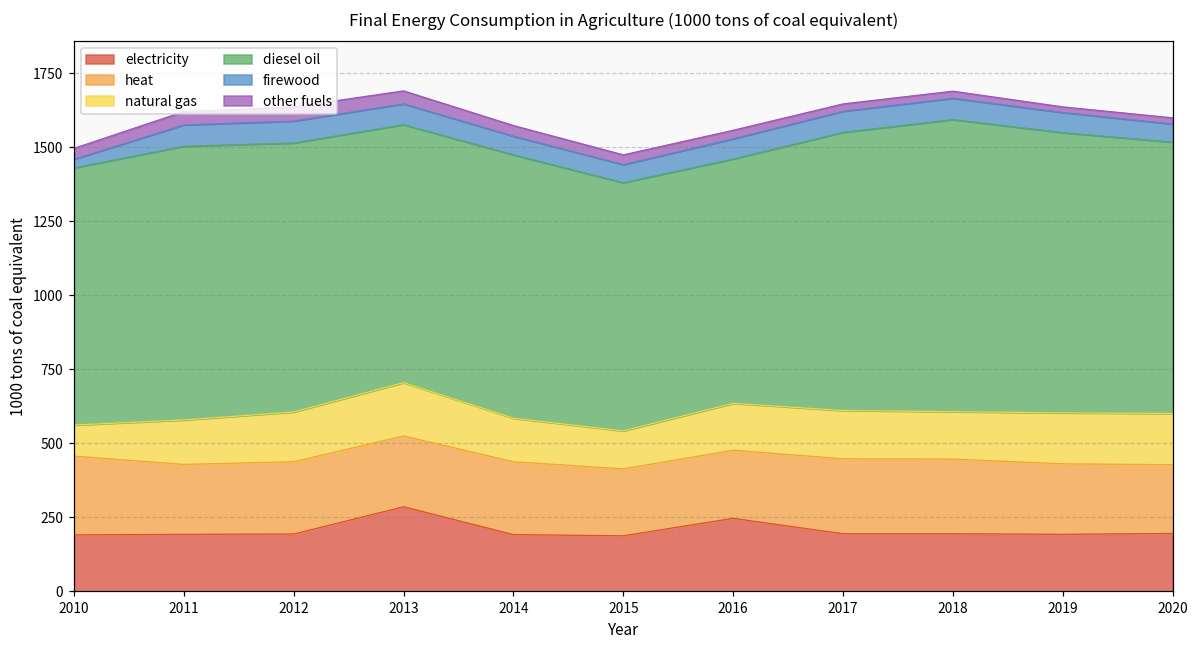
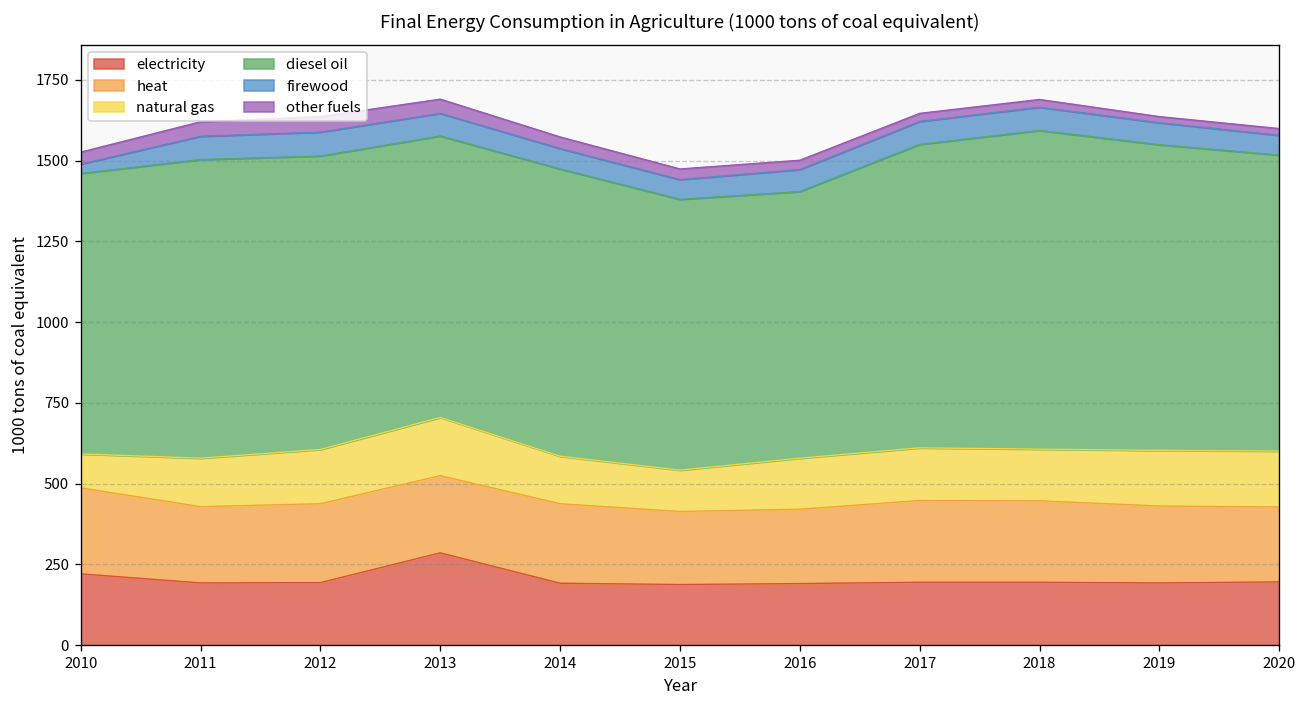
  {
    "electricity": {
-     "2010": 190,
+     "2010": 220,
      "2011": 190,
      "2012": 190,
      "2013": 290,
      "2014": 190,
      "2015": 190,
-     "2016": 250,
+     "2016": 190,
      "2017": 200,
      "2018": 200,
      "2019": 190,
      "2020": 200
    },
    "diesel oil": {
      "2010": 870,
      "2011": 920,
      "2012": 910,
      "2013": 870,
      "2014": 890,
      "2015": 840,
      "2016": 830,
      "2017": 940,
      "2018": 990,
      "2019": 950,
      "2020": 920
    },
    "firewood": {
      "2010": 30,
      "2011": 70,
      "2012": 70,
      "2013": 70,
      "2014": 60,
      "2015": 60,
      "2016": 70,
      "2017": 70,
      "2018": 70,
      "2019": 70,
      "2020": 60
    },
    "other fuels": {
      "2010": 40,
      "2013": 40,
      "2014": 40,
      "2015": 30,
      "2016": 30,
      "2017": 30,
      "2018": 20,
      "2019": 20,
      "2020": 20
    }
  }
